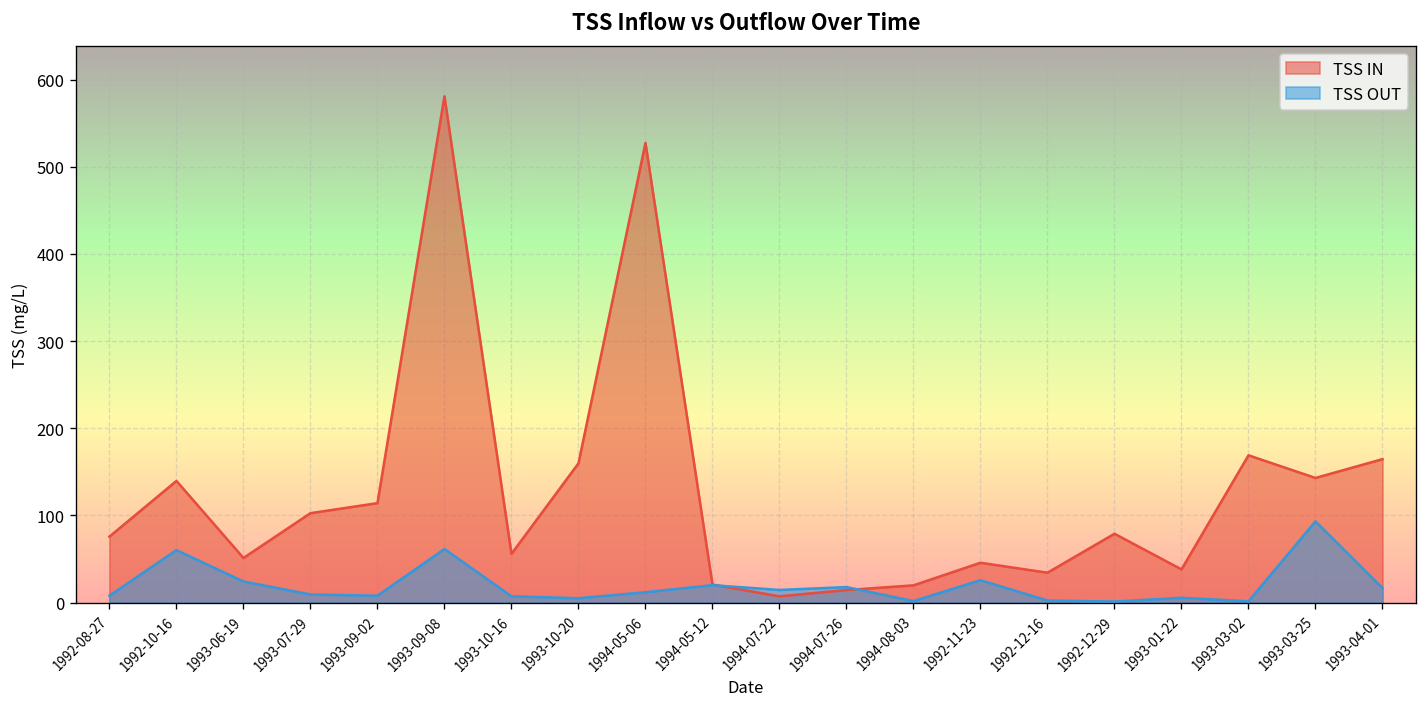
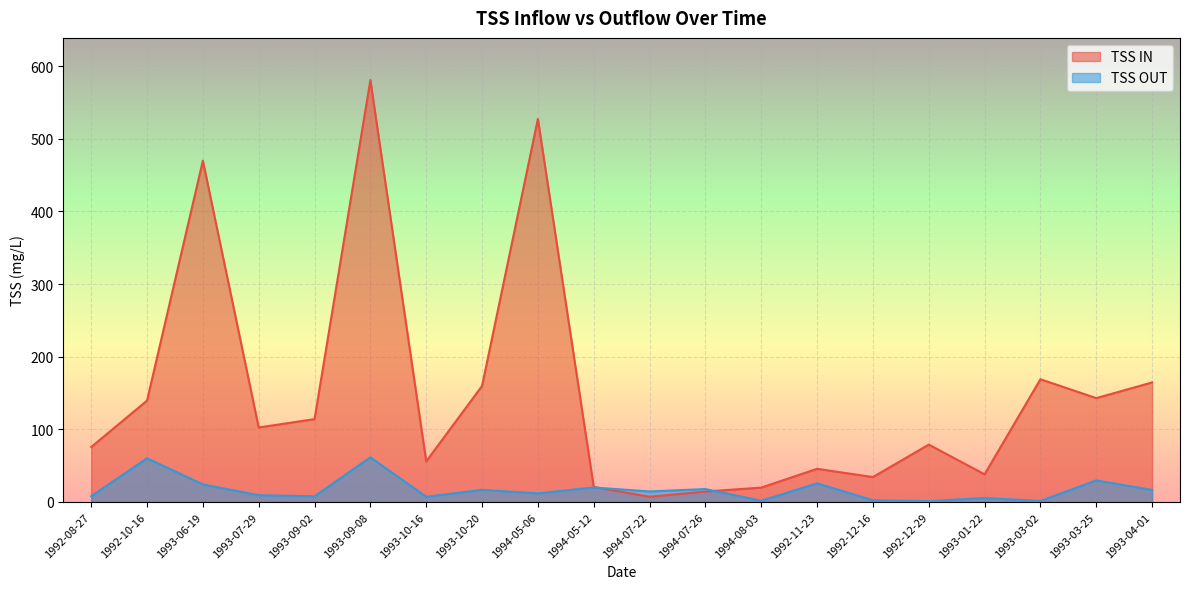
  {
    "TSS IN": {
      "1992-08-27": 80,
      "1992-10-16": 140,
-     "1993-06-19": 50,
+     "1993-06-19": 470,
      "1993-07-29": 100,
      "1993-09-02": 110,
      "1993-09-08": 580,
      "1993-10-16": 60,
      "1993-10-20": 160,
      "1994-05-06": 530,
      "1994-07-22": 10,
      "1994-08-03": 20,
      "1992-11-23": 50,
      "1992-12-16": 30,
      "1992-12-29": 80,
      "1993-01-22": 40,
      "1993-03-02": 170,
      "1993-03-25": 140,
      "1993-04-01": 160
    },
    "TSS OUT": {
      "1992-08-27": 10,
      "1992-10-16": 60,
      "1993-06-19": 20,
      "1993-07-29": 10,
      "1993-09-02": 10,
      "1993-09-08": 60,
      "1993-10-16": 10,
-     "1993-10-20": 10,
+     "1993-10-20": 20,
      "1994-05-06": 10,
      "1994-07-22": 10,
      "1994-08-03": 0,
      "1992-11-23": 30,
      "1992-12-16": 0,
      "1992-12-29": 0,
      "1993-01-22": 10,
      "1993-03-02": 0,
-     "1993-03-25": 90,
+     "1993-03-25": 30,
      "1993-04-01": 20
    }
  }
